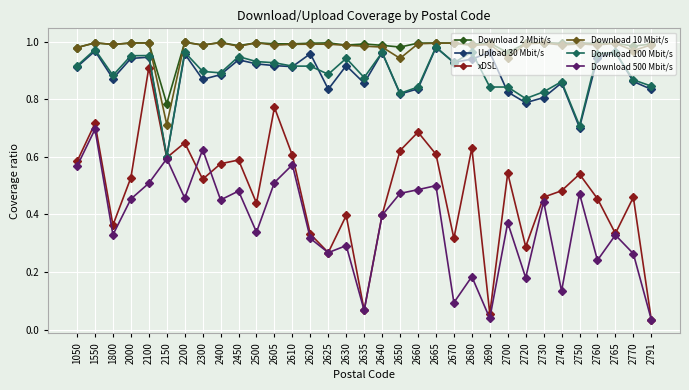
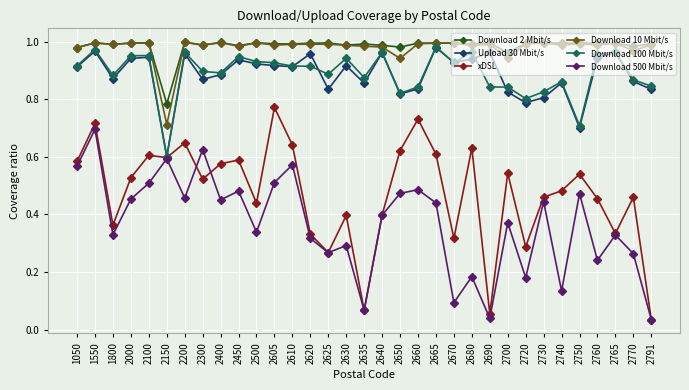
  {
    "Download 2 Mbit/s": {
      "2150": 0.78,
      "2650": 0.98
    },
    "xDSL": {
      "1050": 0.58,
      "1550": 0.72,
      "1800": 0.36,
      "2000": 0.53,
-     "2100": 0.91,
+     "2100": 0.61,
      "2200": 0.65,
      "2300": 0.52,
      "2400": 0.58,
      "2450": 0.59,
      "2500": 0.44,
      "2605": 0.77,
-     "2610": 0.61,
+     "2610": 0.64,
      "2620": 0.33,
      "2630": 0.40,
      "2650": 0.62,
-     "2660": 0.69,
+     "2660": 0.73,
      "2665": 0.61,
      "2670": 0.32,
      "2680": 0.63,
      "2690": 0.06,
      "2700": 0.54,
      "2720": 0.29,
      "2730": 0.46,
      "2740": 0.48,
      "2750": 0.54,
      "2760": 0.45,
      "2770": 0.46
    },
    "Download 10 Mbit/s": {
      "2150": 0.71,
      "2650": 0.94
    },
    "Download 500 Mbit/s": {
      "1050": 0.57,
      "1550": 0.70,
      "1800": 0.33,
      "2000": 0.45,
      "2100": 0.51,
      "2200": 0.46,
      "2300": 0.63,
      "2400": 0.45,
      "2450": 0.48,
      "2500": 0.34,
      "2605": 0.51,
      "2610": 0.57,
      "2620": 0.32,
      "2630": 0.29,
      "2650": 0.47,
      "2660": 0.49,
-     "2665": 0.50,
+     "2665": 0.44,
      "2670": 0.09,
      "2680": 0.18,
      "2690": 0.04,
      "2700": 0.37,
      "2720": 0.18,
      "2730": 0.44,
      "2740": 0.13,
      "2750": 0.47,
      "2760": 0.24,
      "2770": 0.26
    }
  }
